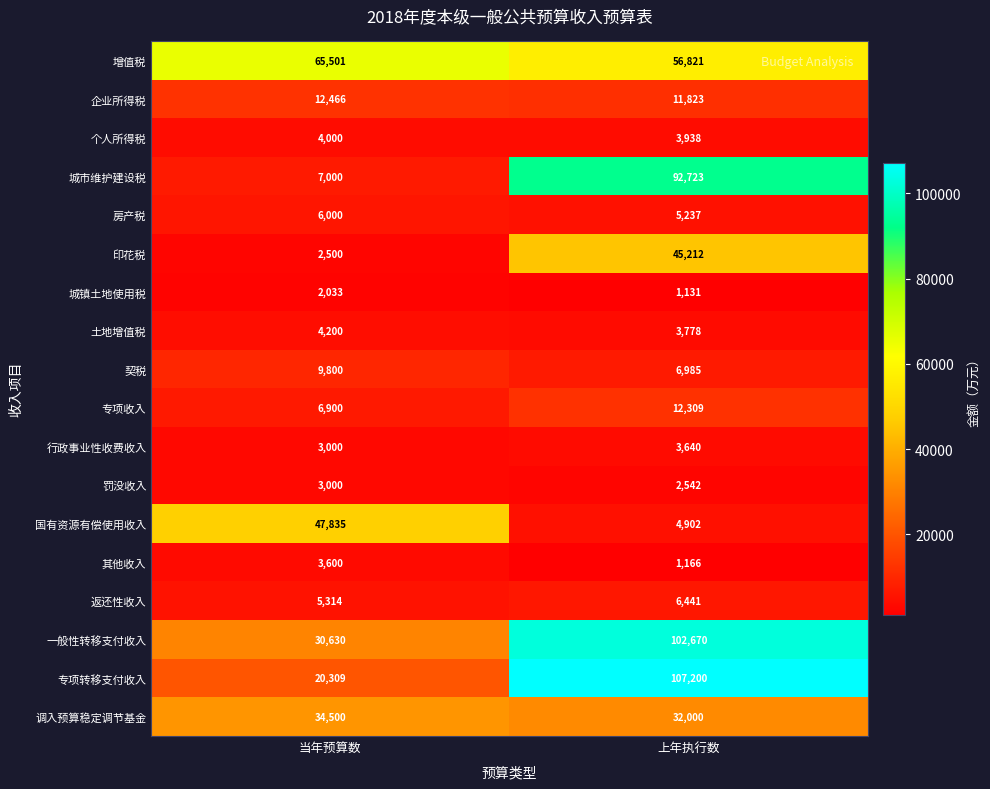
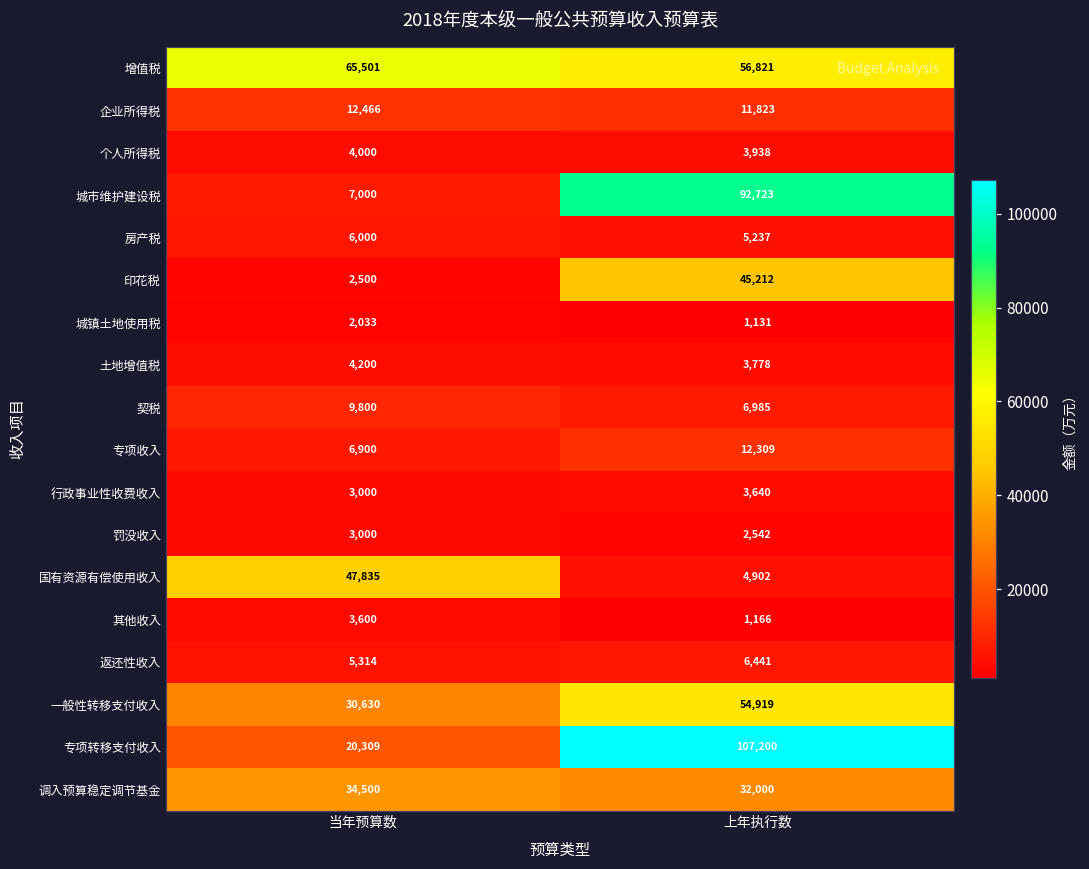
  {
    "增值税": {
      "当年预算数": "65,501"
    },
    "企业所得税": {
      "当年预算数": "12,466",
      "上年执行数": "11,823"
    },
    "个人所得税": {
      "当年预算数": "4,000",
      "上年执行数": "3,938"
    },
    "城市维护建设税": {
      "当年预算数": "7,000",
      "上年执行数": "92,723"
    },
    "房产税": {
      "当年预算数": "6,000",
      "上年执行数": "5,237"
    },
    "印花税": {
      "当年预算数": "2,500",
      "上年执行数": "45,212"
    },
    "城镇土地使用税": {
      "当年预算数": "2,033",
      "上年执行数": "1,131"
    },
    "土地增值税": {
      "当年预算数": "4,200",
      "上年执行数": "3,778"
    },
    "契税": {
      "当年预算数": "9,800",
      "上年执行数": "6,985"
    },
    "专项收入": {
      "当年预算数": "6,900",
      "上年执行数": "12,309"
    },
    "行政事业性收费收入": {
      "当年预算数": "3,000",
      "上年执行数": "3,640"
    },
    "罚没收入": {
      "当年预算数": "3,000",
      "上年执行数": "2,542"
    },
    "国有资源有偿使用收入": {
      "当年预算数": "47,835",
      "上年执行数": "4,902"
    },
    "其他收入": {
      "当年预算数": "3,600",
      "上年执行数": "1,166"
    },
    "返还性收入": {
      "当年预算数": "5,314",
      "上年执行数": "6,441"
    },
    "一般性转移支付收入": {
      "当年预算数": "30,630",
-     "上年执行数": "102,670"
+     "上年执行数": "54,919"
    },
    "专项转移支付收入": {
      "当年预算数": "20,309",
      "上年执行数": "107,200"
    },
    "调入预算稳定调节基金": {
      "当年预算数": "34,500",
      "上年执行数": "32,000"
    }
  }
